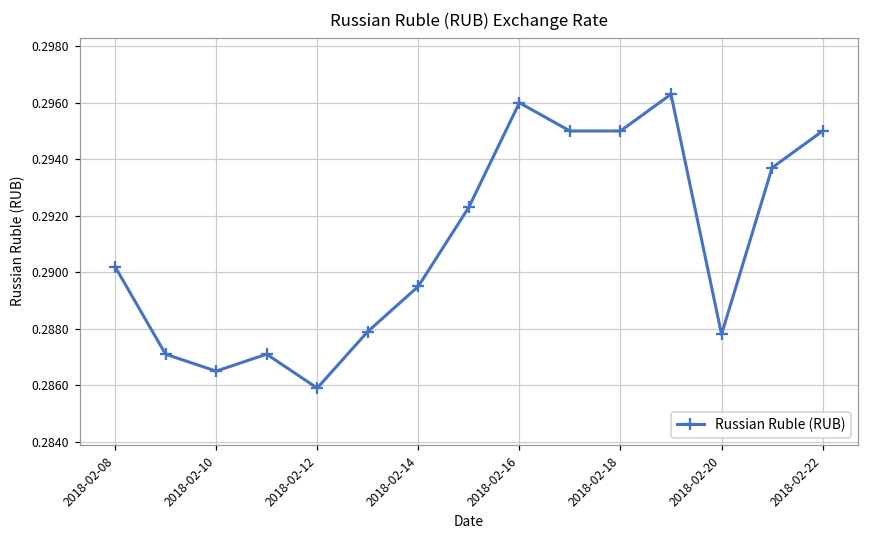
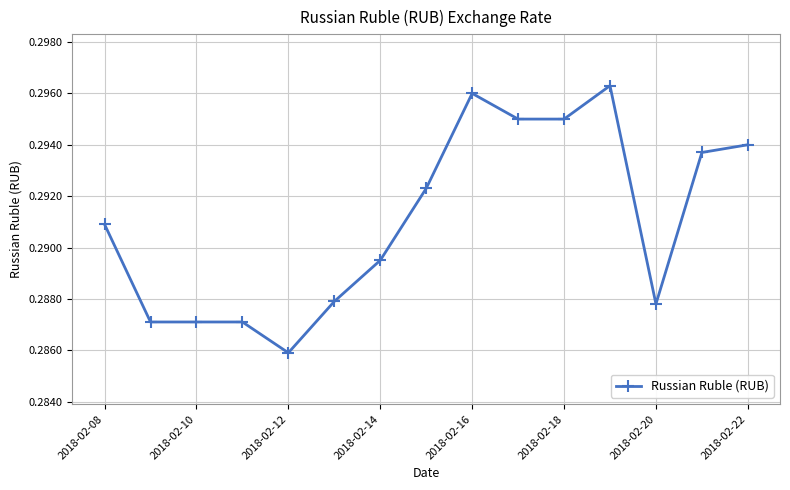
  {
-   "2018-02-08": 0.2902,
-   "2018-02-10": 0.2865,
+   "2018-02-08": 0.2909,
+   "2018-02-10": 0.2871,
    "2018-02-12": 0.2859,
    "2018-02-14": 0.2895,
    "2018-02-16": 0.2960,
    "2018-02-18": 0.2950,
    "2018-02-20": 0.2878,
-   "2018-02-22": 0.295
+   "2018-02-22": 0.294
  }
